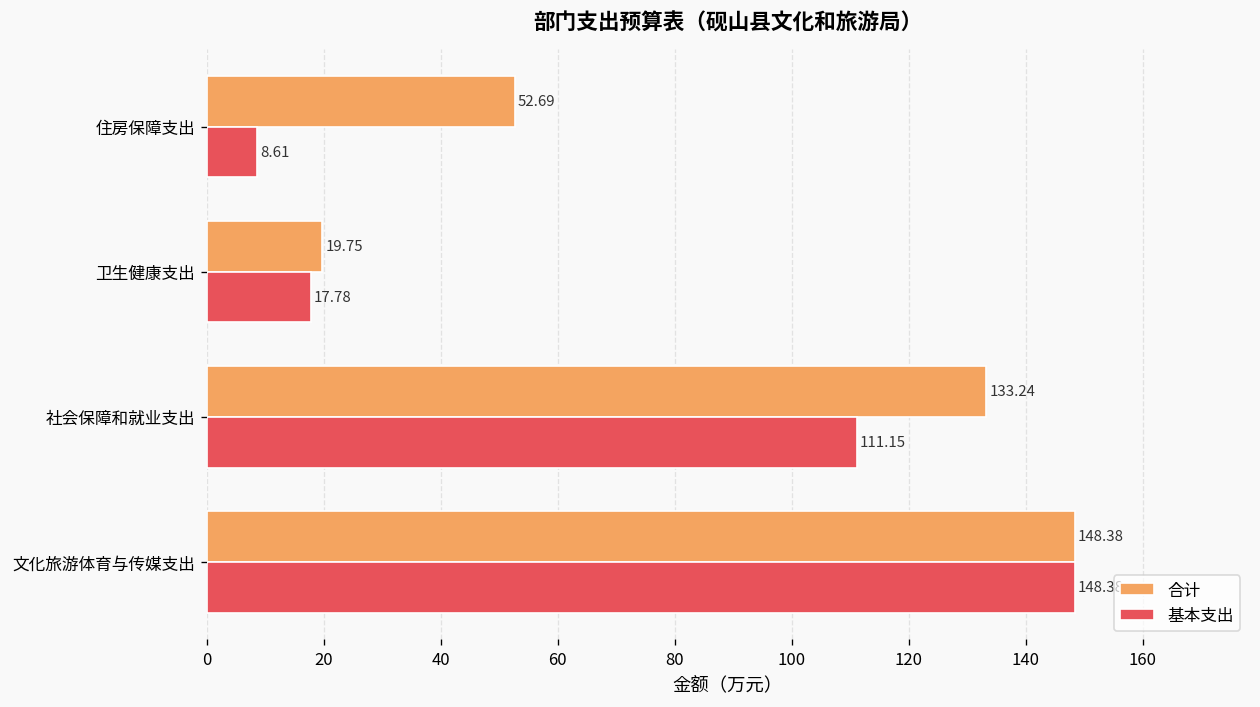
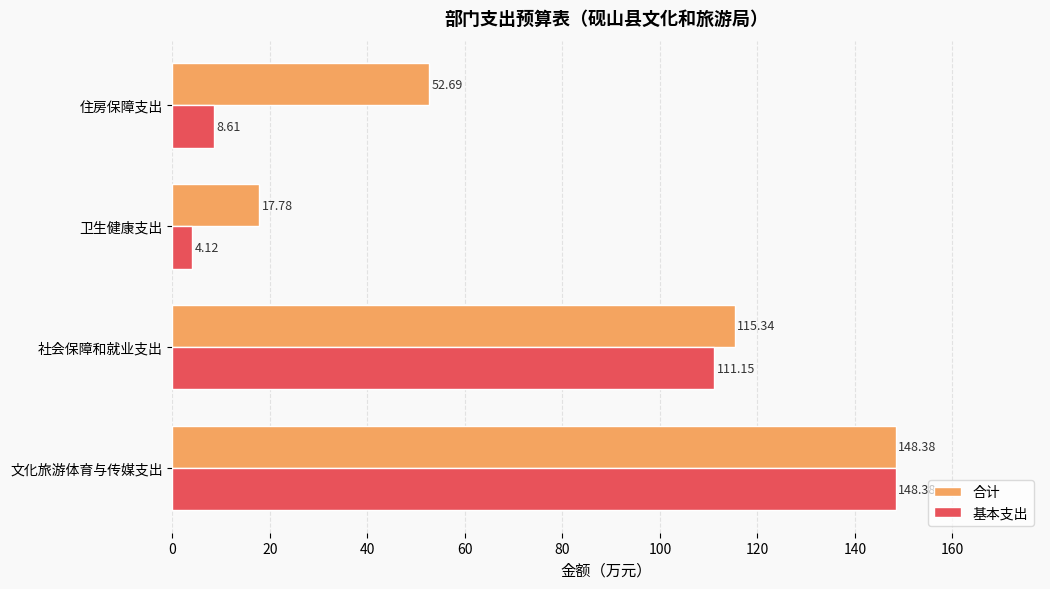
  {
    "合计": {
      "住房保障支出": 52.69,
-     "卫生健康支出": 19.75,
-     "社会保障和就业支出": 133.24,
+     "卫生健康支出": 17.78,
+     "社会保障和就业支出": 115.34,
      "文化旅游体育与传媒支出": 148.38
    },
    "基本支出": {
      "住房保障支出": 8.61,
-     "卫生健康支出": 17.78,
+     "卫生健康支出": 4.12,
      "社会保障和就业支出": 111.15
    }
  }
